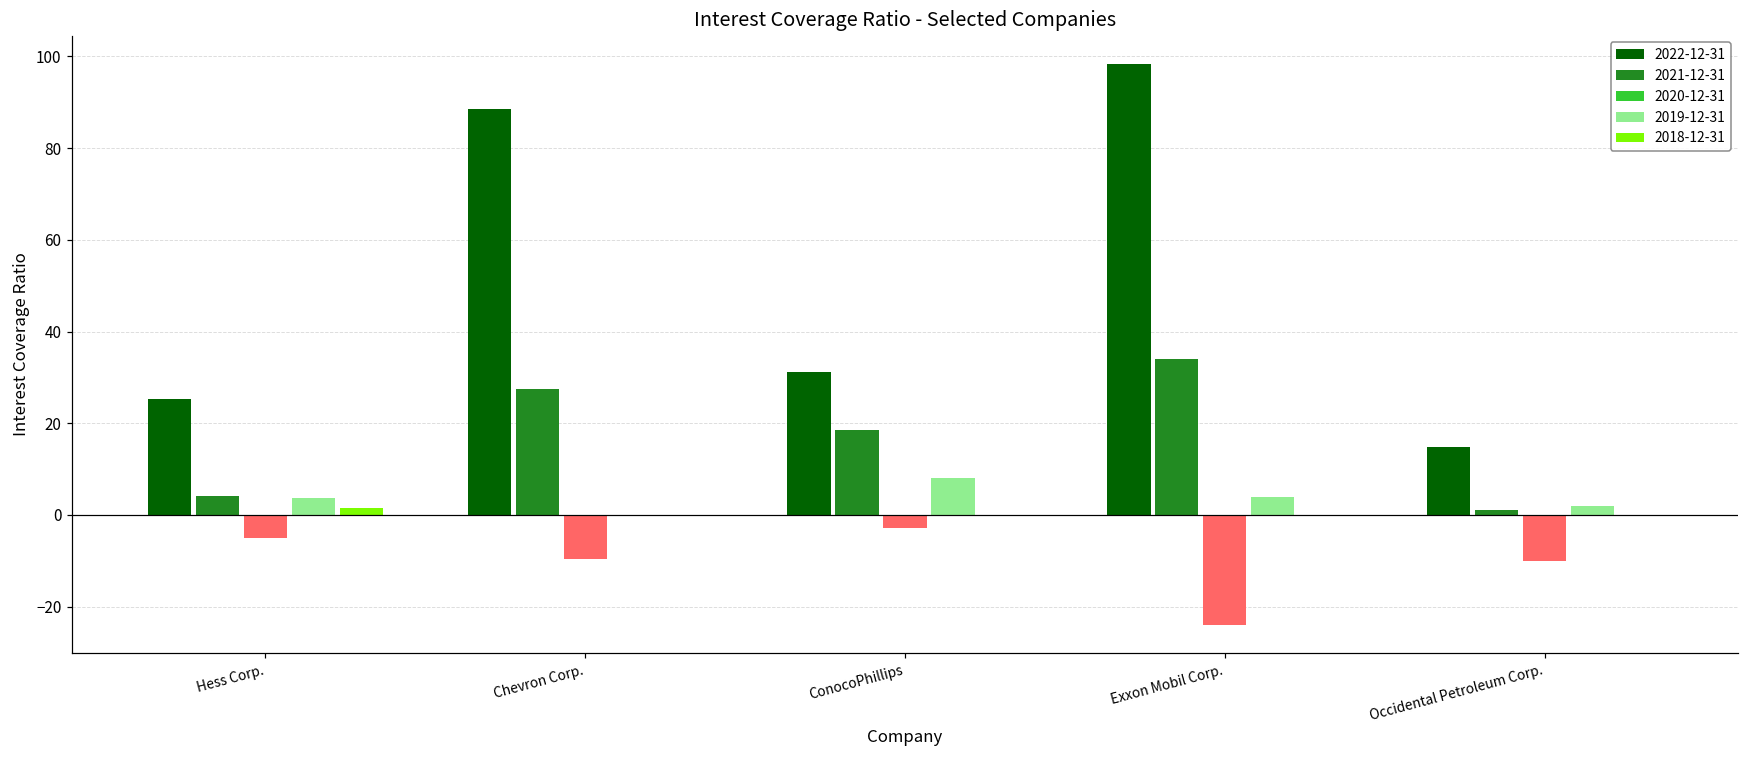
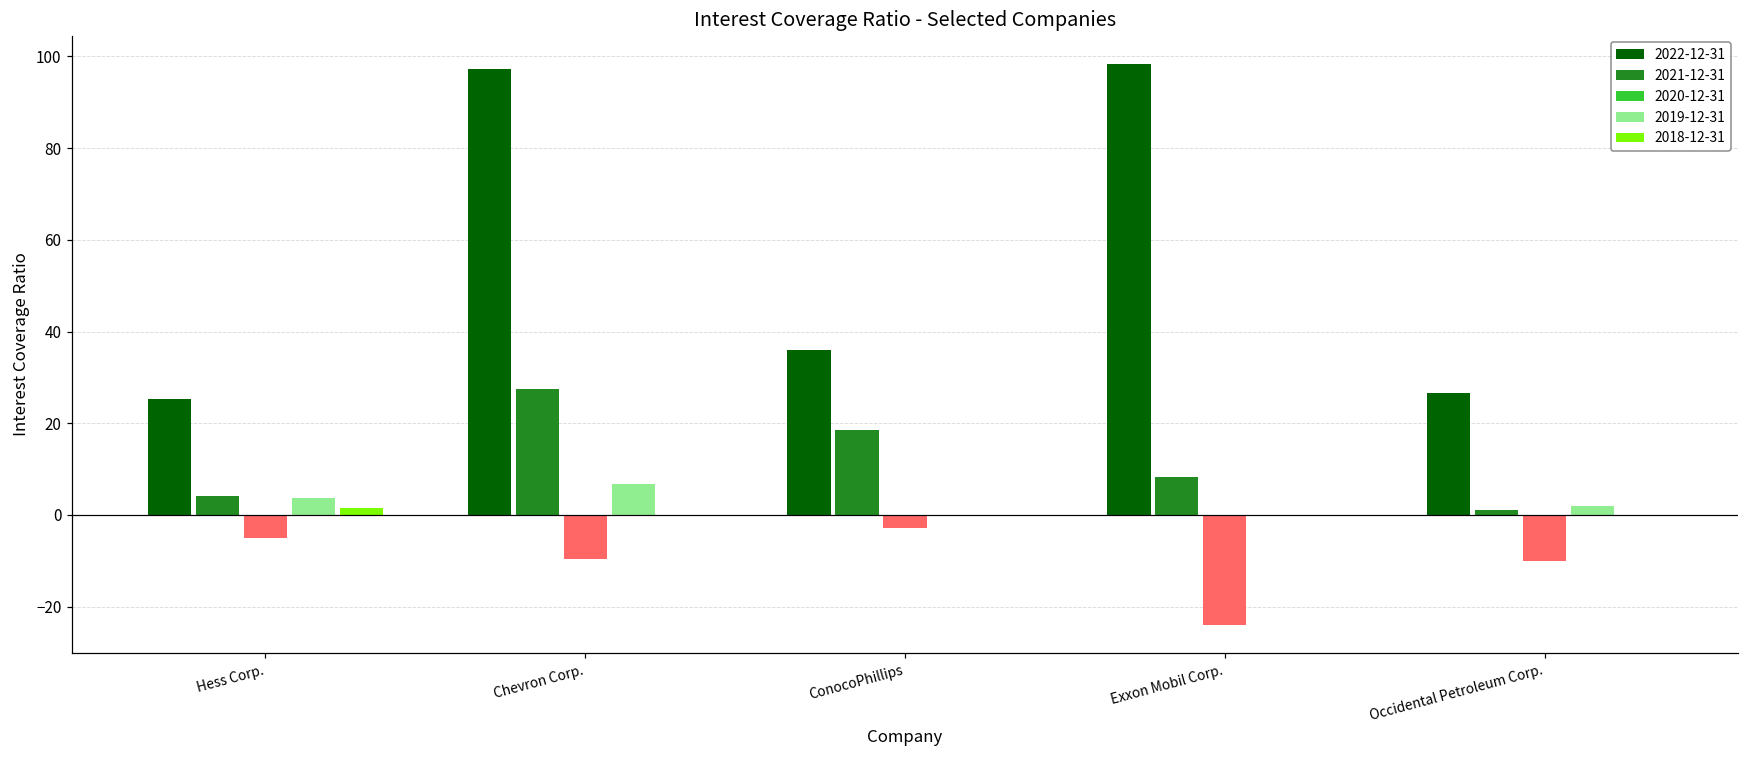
  {
    "2022-12-31": {
      "Hess Corp.": 25,
-     "Chevron Corp.": 88,
-     "ConocoPhillips": 31,
+     "Chevron Corp.": 97,
+     "ConocoPhillips": 36,
      "Exxon Mobil Corp.": 98,
-     "Occidental Petroleum Corp.": 15
+     "Occidental Petroleum Corp.": 27
    },
    "2021-12-31": {
      "Hess Corp.": 4,
      "Chevron Corp.": 27,
      "ConocoPhillips": 18,
-     "Exxon Mobil Corp.": 34,
+     "Exxon Mobil Corp.": 8,
      "Occidental Petroleum Corp.": 1
    },
    "2019-12-31": {
      "Hess Corp.": 4,
-     "Chevron Corp.": 0,
-     "ConocoPhillips": 8,
-     "Exxon Mobil Corp.": 4,
+     "Chevron Corp.": 7,
+     "ConocoPhillips": 0,
+     "Exxon Mobil Corp.": 0,
      "Occidental Petroleum Corp.": 2
    },
    "2018-12-31": {
      "Hess Corp.": 2,
      "Chevron Corp.": 0,
      "ConocoPhillips": 0,
      "Exxon Mobil Corp.": 0,
      "Occidental Petroleum Corp.": 0
    }
  }
